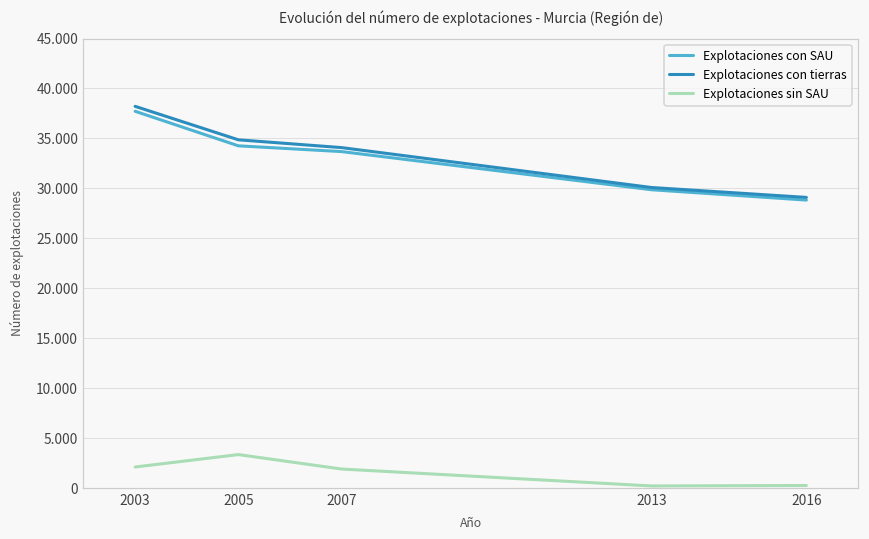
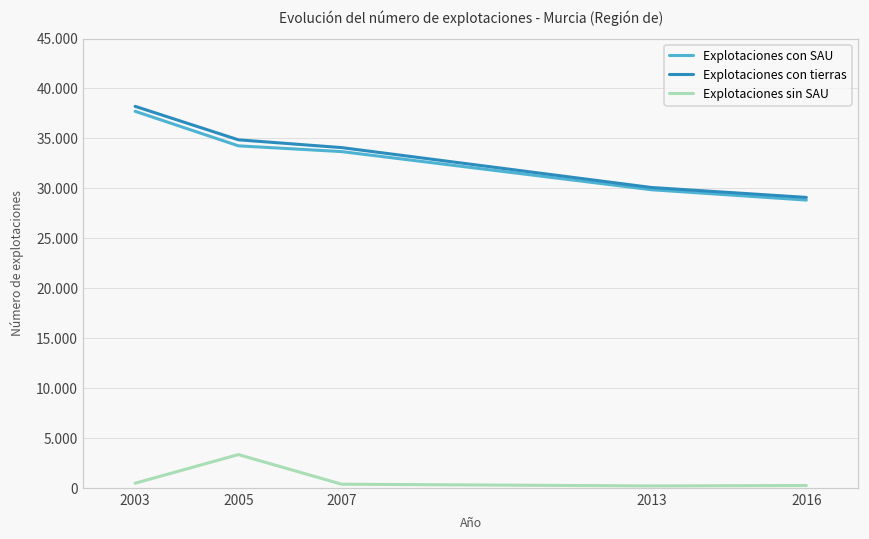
  {
    "Explotaciones sin SAU": {
-     "2003": 2,
+     "2003": 0,
      "2005": 3,
-     "2007": 2,
+     "2007": 0,
      "2013": 0,
      "2016": 0
    }
  }
